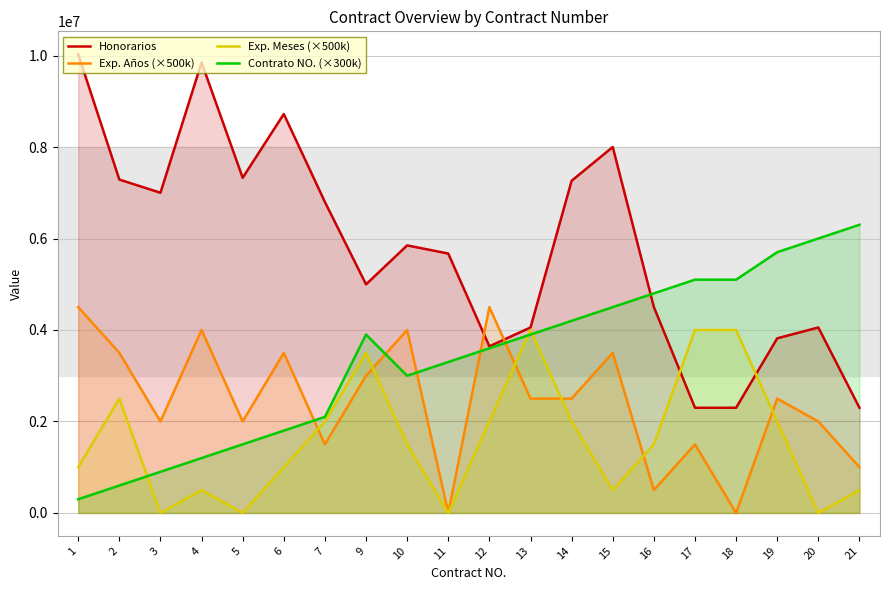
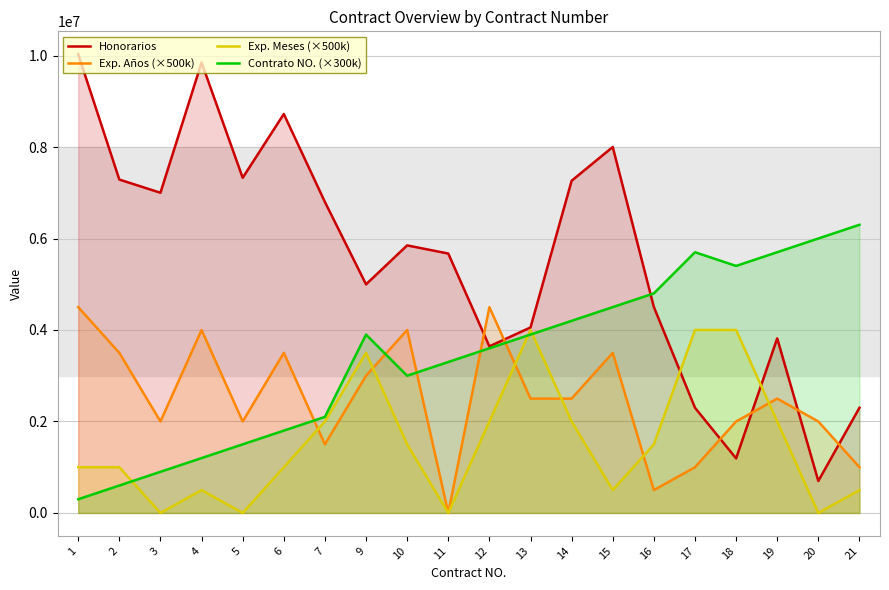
  {
    "Honorarios": {
      "2": 7300000,
      "3": 7000000,
      "5": 7300000,
      "6": 8700000,
      "7": 6800000,
      "9": 5000000,
      "10": 5800000,
      "11": 5700000,
      "14": 7300000,
      "15": 8000000,
      "16": 4500000,
      "17": 2300000,
-     "18": 2300000,
+     "18": 1200000,
      "19": 3800000,
-     "20": 4100000,
+     "20": 700000,
      "21": 2300000
    },
    "Exp. Años (×500k)": {
      "1": 4500000,
      "2": 3500000,
      "3": 2000000,
      "4": 4000000,
      "5": 2000000,
      "6": 3500000,
      "7": 1500000,
      "9": 3000000,
      "10": 4000000,
      "12": 4500000,
      "13": 2500000,
      "14": 2500000,
      "15": 3500000,
      "16": 500000,
-     "17": 1500000,
-     "18": 0,
+     "17": 1000000,
+     "18": 2000000,
      "19": 2500000,
      "20": 2000000,
      "21": 1000000
    },
    "Exp. Meses (×500k)": {
      "1": 1000000,
-     "2": 2500000,
+     "2": 1000000,
      "3": 0,
      "4": 500000,
      "5": 0,
      "6": 1000000,
      "7": 2000000,
      "9": 3500000,
      "10": 1500000,
      "12": 2000000,
      "14": 2000000,
      "15": 500000,
      "16": 1500000,
      "17": 4000000,
      "18": 4000000,
      "19": 2000000,
      "20": 0,
      "21": 500000
    },
    "Contrato NO. (×300k)": {
      "1": 300000,
      "2": 600000,
      "3": 900000,
      "4": 1200000,
      "5": 1500000,
      "6": 1800000,
      "7": 2100000,
      "9": 3900000,
      "10": 3000000,
      "11": 3300000,
      "13": 3900000,
      "14": 4200000,
      "15": 4500000,
      "16": 4800000,
-     "17": 5100000,
-     "18": 5100000,
+     "17": 5700000,
+     "18": 5400000,
      "19": 5700000,
      "20": 6000000,
      "21": 6300000
    }
  }
